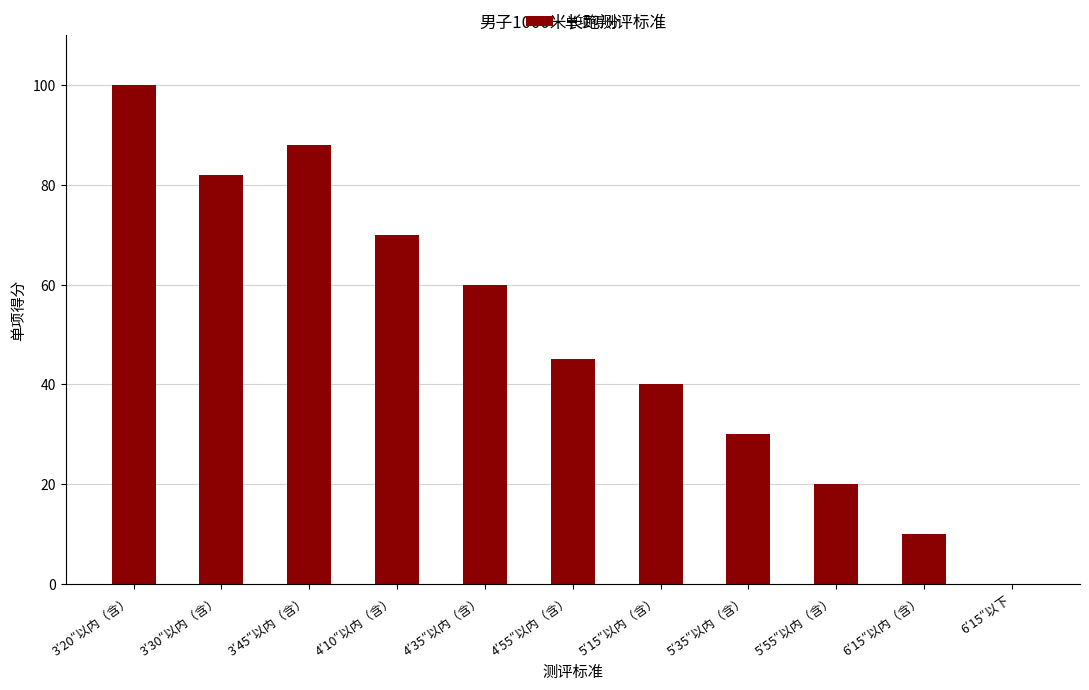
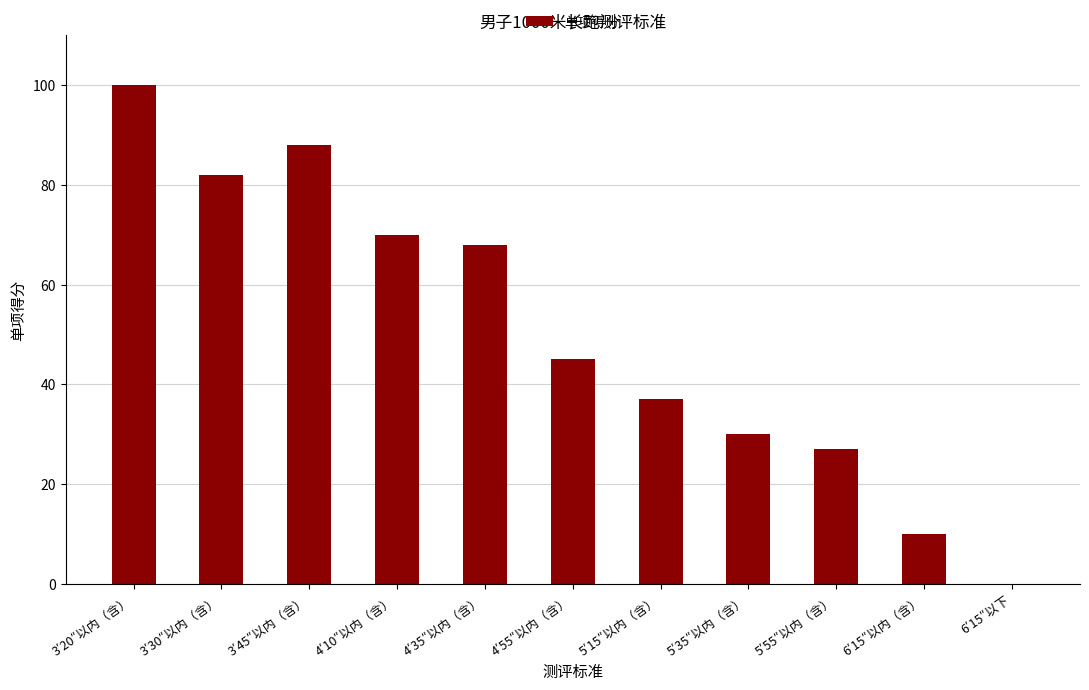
  {
    "3′20″以内（含）": 100,
    "3′30″以内（含）": 82,
    "3′45″以内（含）": 88,
    "4′10″以内（含）": 70,
-   "4′35″以内（含）": 60,
+   "4′35″以内（含）": 68,
    "4′55″以内（含）": 45,
-   "5′15″以内（含）": 40,
+   "5′15″以内（含）": 37,
    "5′35″以内（含）": 30,
-   "5′55″以内（含）": 20,
+   "5′55″以内（含）": 27,
    "6′15″以内（含）": 10,
    "6′15″以下": 0
  }
